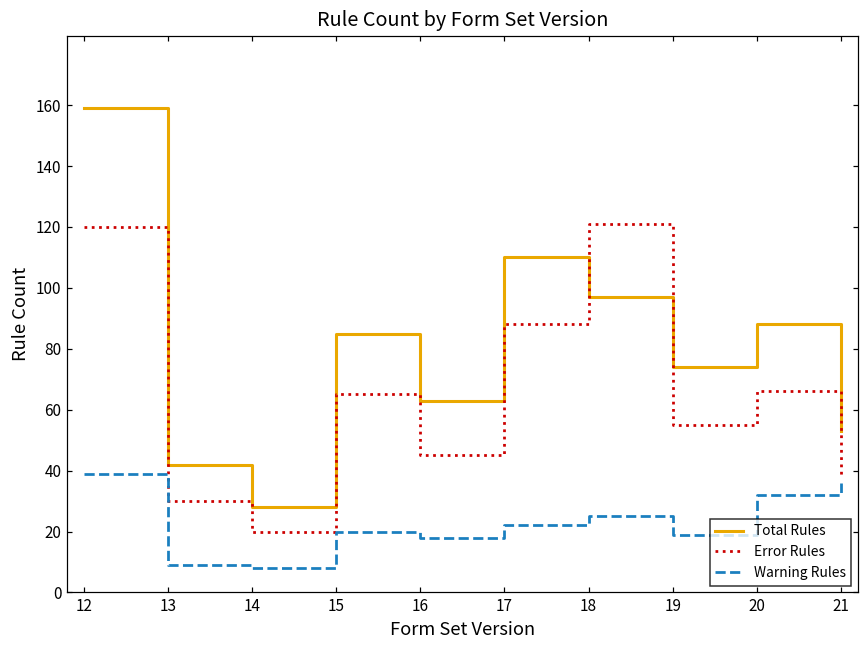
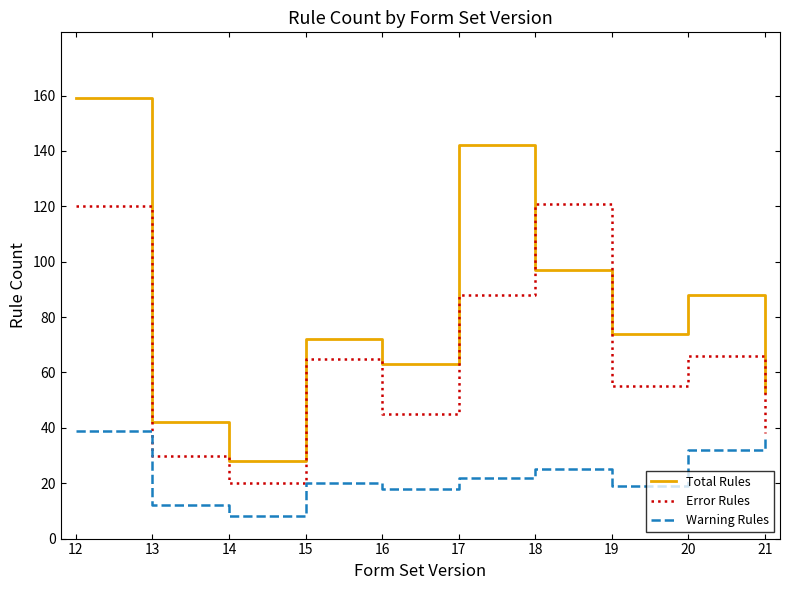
  {
    "Total Rules": {
      "12": 159,
      "13": 42,
      "14": 28,
-     "15": 85,
+     "15": 72,
      "16": 63,
-     "17": 110,
+     "17": 142,
      "18": 97,
      "19": 74,
      "20": 88,
      "21": 53
    },
    "Error Rules": {
      "12": 120,
      "13": 30,
      "14": 20,
      "15": 65,
      "16": 45,
      "17": 88,
      "18": 121,
      "19": 55,
      "20": 66,
      "21": 38
    },
    "Warning Rules": {
      "12": 39,
-     "13": 9,
+     "13": 12,
      "14": 8,
      "15": 20,
      "16": 18,
      "17": 22,
      "18": 25,
      "19": 19,
      "20": 32,
      "21": 36
    }
  }
